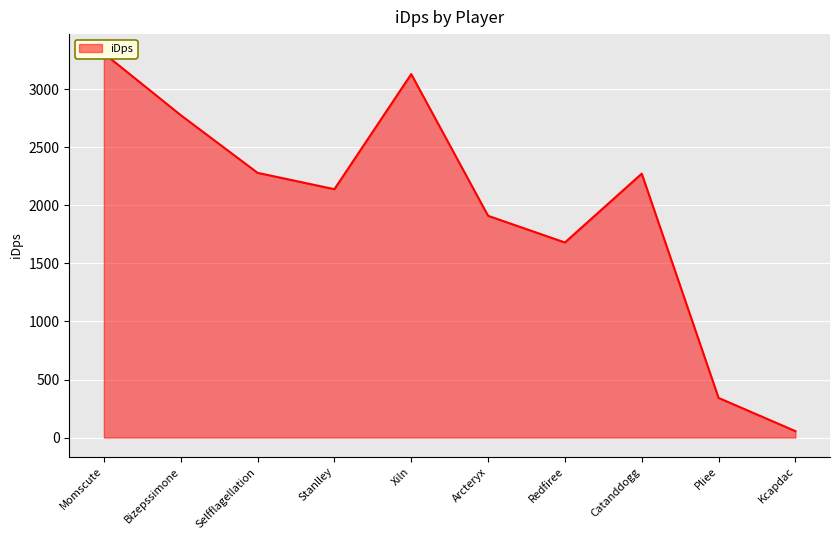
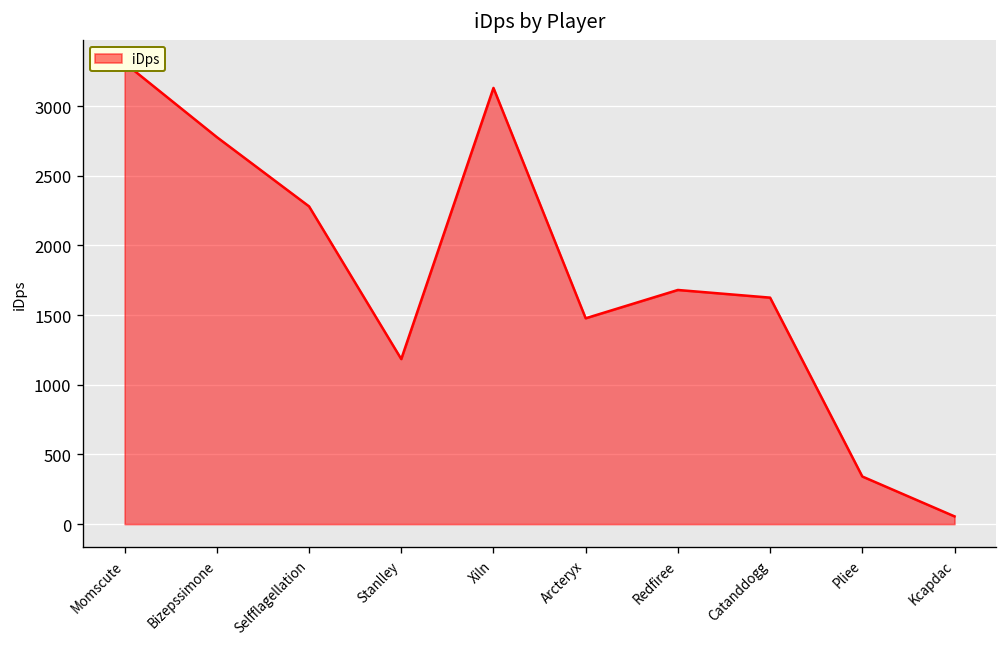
  {
    "Bizepssimone": 2780,
    "Selfflagellation": 2280,
-   "Stanlley": 2140,
+   "Stanlley": 1180,
    "Xiln": 3130,
-   "Arcteryx": 1910,
+   "Arcteryx": 1480,
    "Redfiree": 1680,
-   "Catanddogg": 2270,
+   "Catanddogg": 1630,
    "Pliee": 340,
    "Kcapdac": 60
  }
